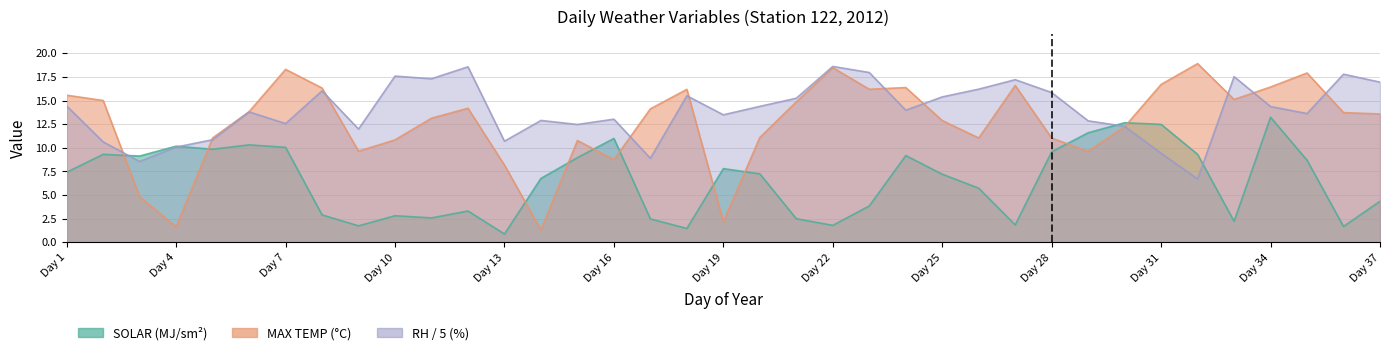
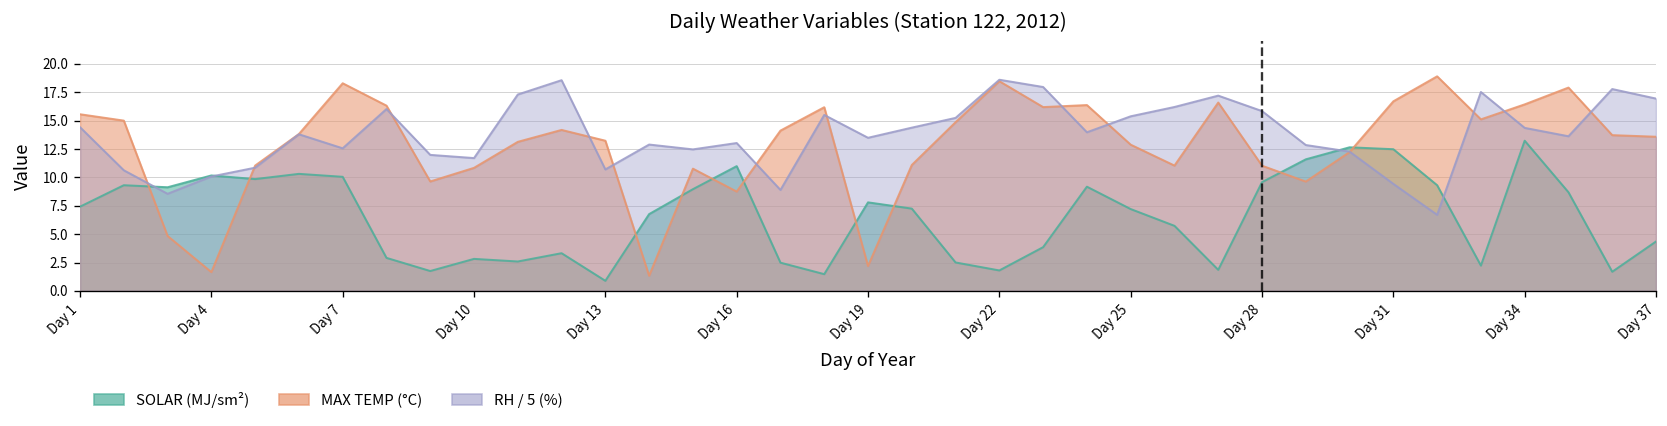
  {
    "SOLAR (MJ/sm²)": {
      "Day 1": 7,
      "Day 7": 10,
      "Day 10": 3,
      "Day 13": 1,
      "Day 16": 11,
      "Day 19": 8,
      "Day 22": 2,
      "Day 25": 7,
      "Day 28": 10,
      "Day 31": 12,
      "Day 34": 13,
      "Day 37": 4
    },
    "MAX TEMP (°C)": {
      "Day 1": 16,
      "Day 4": 2,
      "Day 7": 18,
      "Day 10": 11,
-     "Day 13": 8,
+     "Day 13": 13,
      "Day 16": 9,
      "Day 19": 2,
      "Day 25": 13,
      "Day 28": 11,
      "Day 31": 17,
      "Day 34": 16,
      "Day 37": 14
    },
    "RH / 5 (%)": {
      "Day 1": 14,
      "Day 7": 13,
-     "Day 10": 18,
+     "Day 10": 12,
      "Day 13": 11,
      "Day 16": 13,
      "Day 19": 13,
      "Day 25": 15,
      "Day 28": 16,
      "Day 31": 9,
      "Day 34": 14,
      "Day 37": 17
    }
  }
